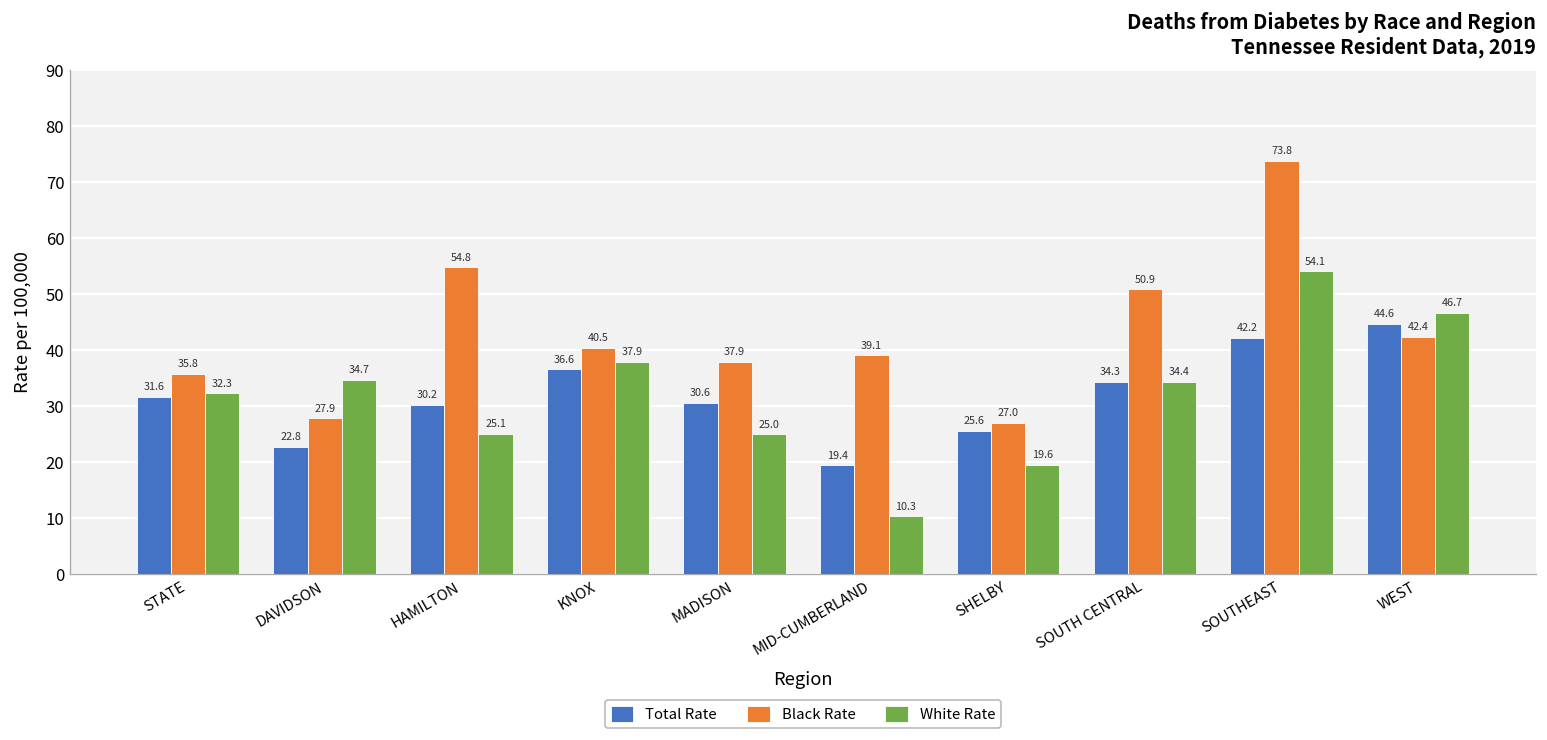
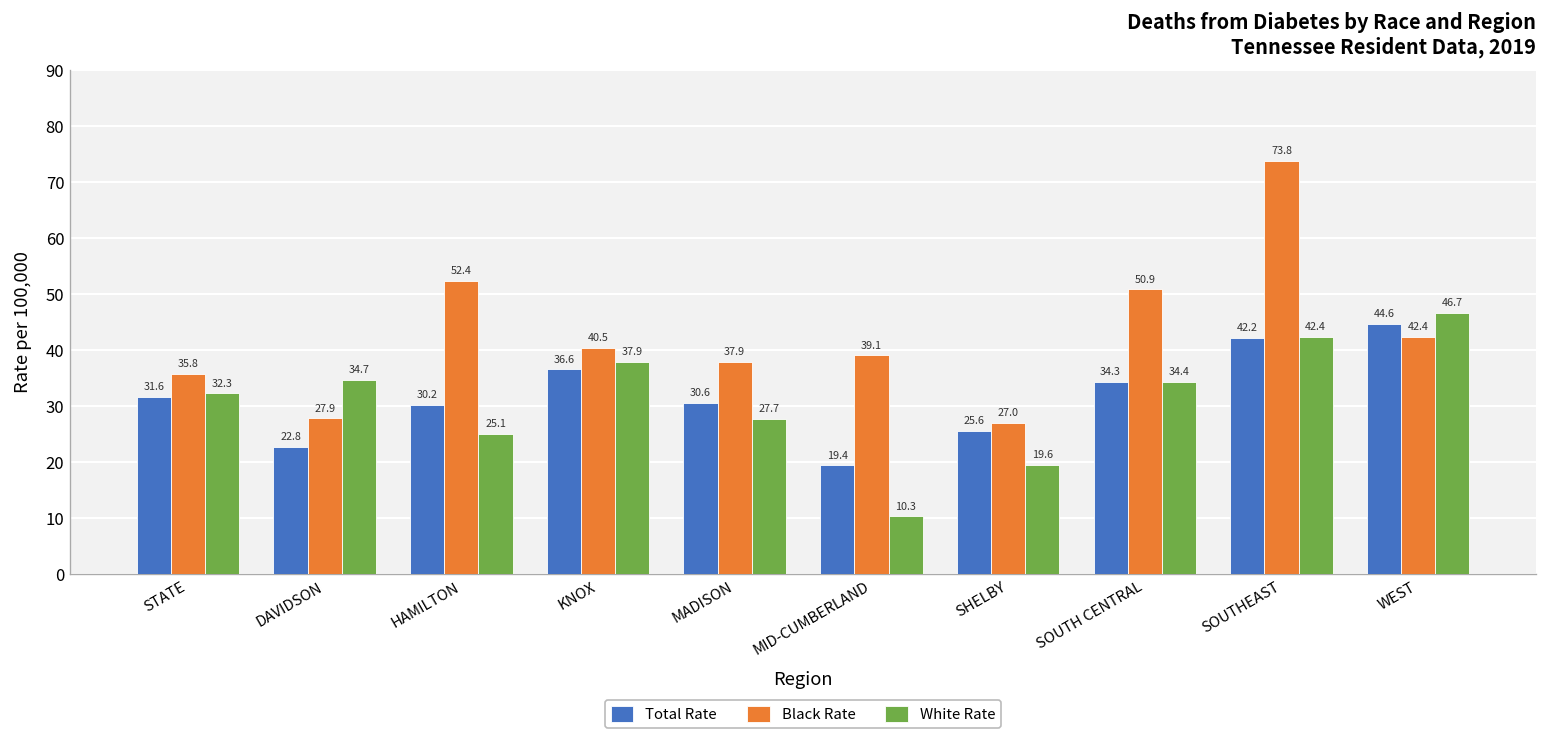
  {
    "Total Rate": {
      "STATE": 31.6,
      "DAVIDSON": 22.8,
      "HAMILTON": 30.2,
      "KNOX": 36.6,
      "MADISON": 30.6,
      "MID-CUMBERLAND": 19.4,
      "SHELBY": 25.6,
      "SOUTH CENTRAL": 34.3,
      "SOUTHEAST": 42.2,
      "WEST": 44.6
    },
    "Black Rate": {
      "STATE": 35.8,
      "DAVIDSON": 27.9,
-     "HAMILTON": 54.8,
+     "HAMILTON": 52.4,
      "KNOX": 40.5,
      "MADISON": 37.9,
      "MID-CUMBERLAND": 39.1,
      "SHELBY": 27.0,
      "SOUTH CENTRAL": 50.9,
      "SOUTHEAST": 73.8,
      "WEST": 42.4
    },
    "White Rate": {
      "STATE": 32.3,
      "DAVIDSON": 34.7,
      "HAMILTON": 25.1,
      "KNOX": 37.9,
-     "MADISON": 25.0,
+     "MADISON": 27.7,
      "MID-CUMBERLAND": 10.3,
      "SHELBY": 19.6,
      "SOUTH CENTRAL": 34.4,
-     "SOUTHEAST": 54.1,
+     "SOUTHEAST": 42.4,
      "WEST": 46.7
    }
  }
